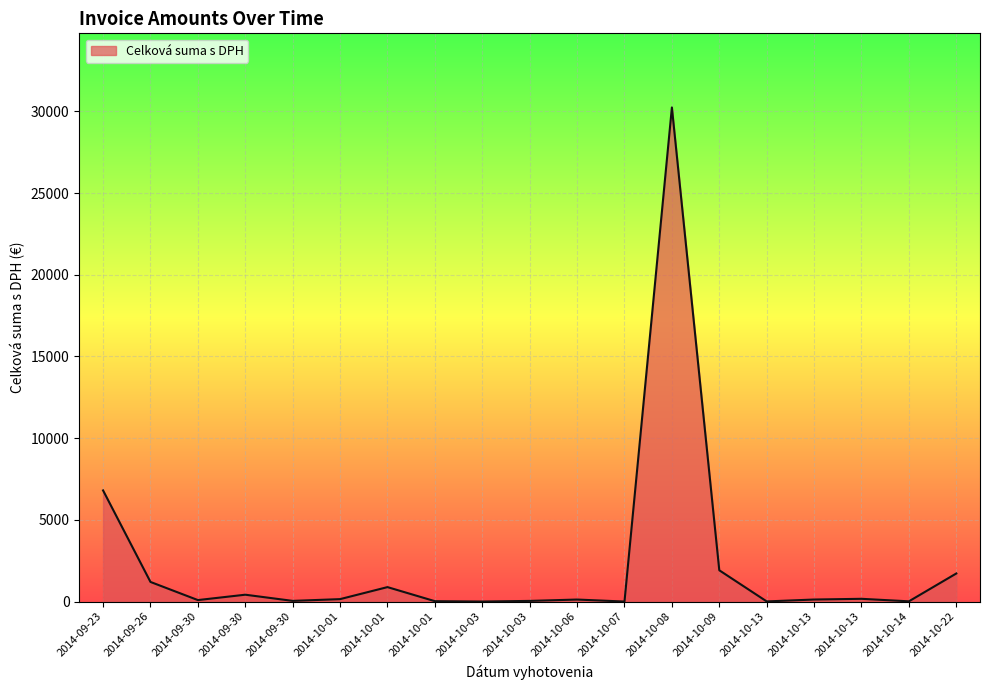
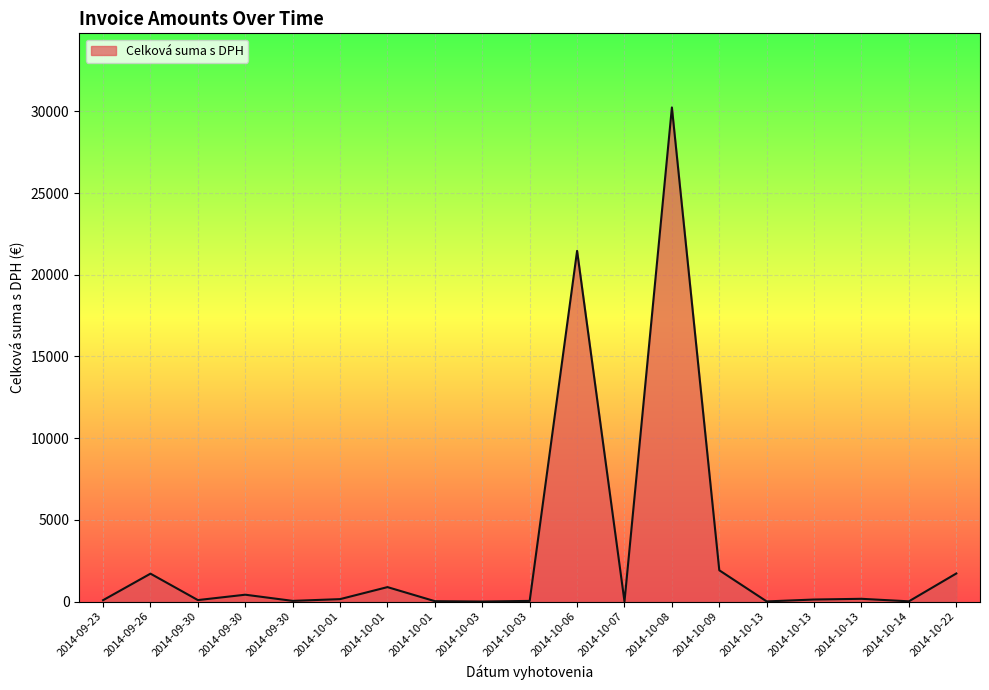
  {
-   "2014-09-23": 6800,
-   "2014-09-26": 1200,
-   "2014-10-06": 100,
+   "2014-09-23": 100,
+   "2014-09-26": 1700,
+   "2014-10-06": 21500,
    "2014-10-07": 0,
    "2014-10-08": 30200,
    "2014-10-09": 1900,
    "2014-10-14": 0,
    "2014-10-22": 1700
  }
